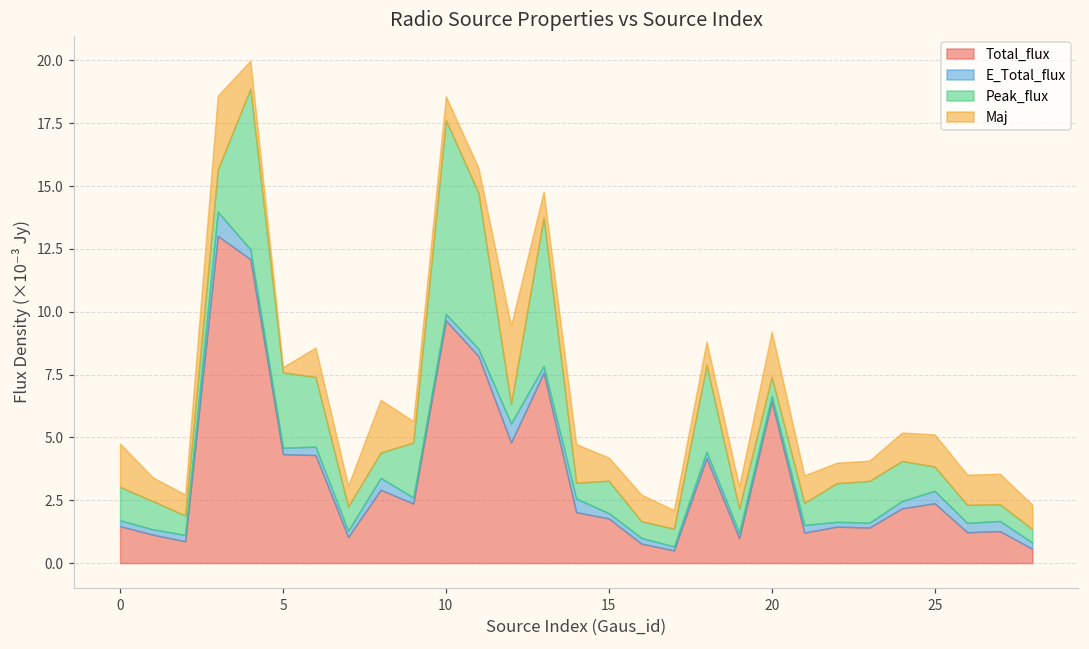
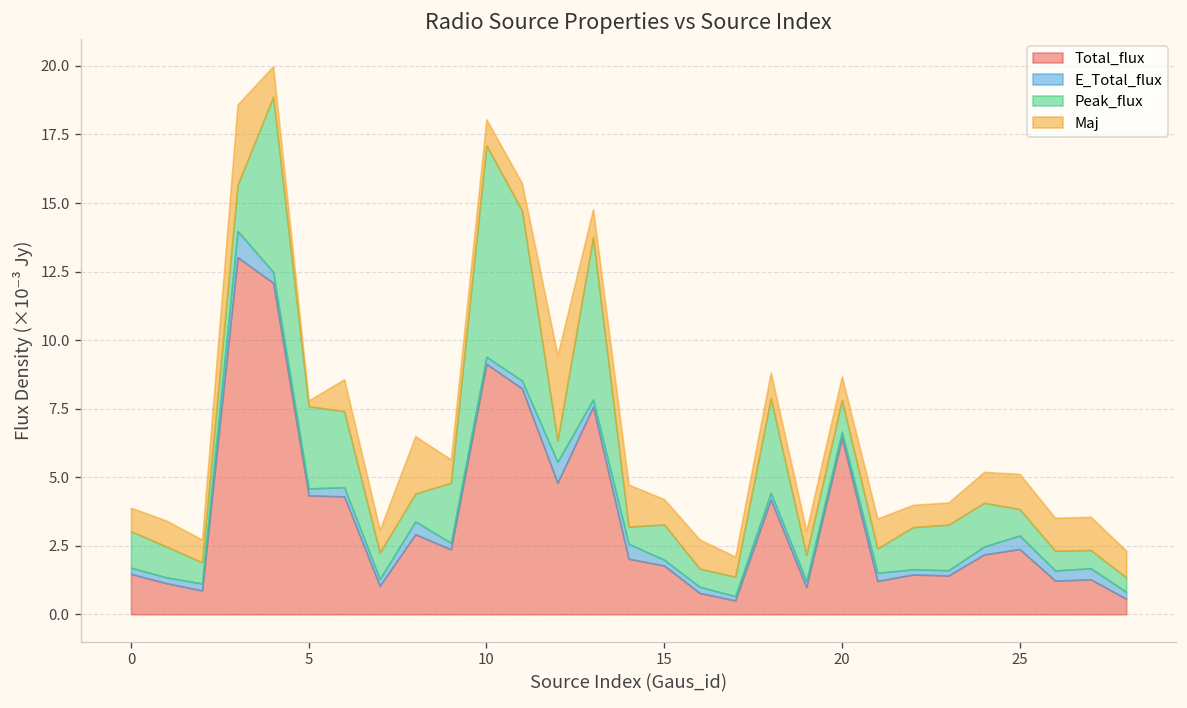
  {
    "Total_flux": {
      "0": 1.5,
      "5": 4.3,
-     "10": 9.7,
+     "10": 9.1,
      "15": 1.8,
      "20": 6.4,
      "25": 2.4
    },
    "E_Total_flux": {
      "0": 0.2,
      "5": 0.3,
      "10": 0.3,
      "15": 0.2,
      "20": 0.2,
      "25": 0.5
    },
    "Peak_flux": {
      "0": 1.3,
      "5": 3.0,
      "10": 7.7,
      "15": 1.3,
-     "20": 0.8,
+     "20": 1.2,
      "25": 1.0
    },
    "Maj": {
-     "0": 1.7,
+     "0": 0.9,
      "5": 0.2,
      "10": 0.9,
      "15": 0.9,
-     "20": 1.8,
+     "20": 0.9,
      "25": 1.3
    }
  }
